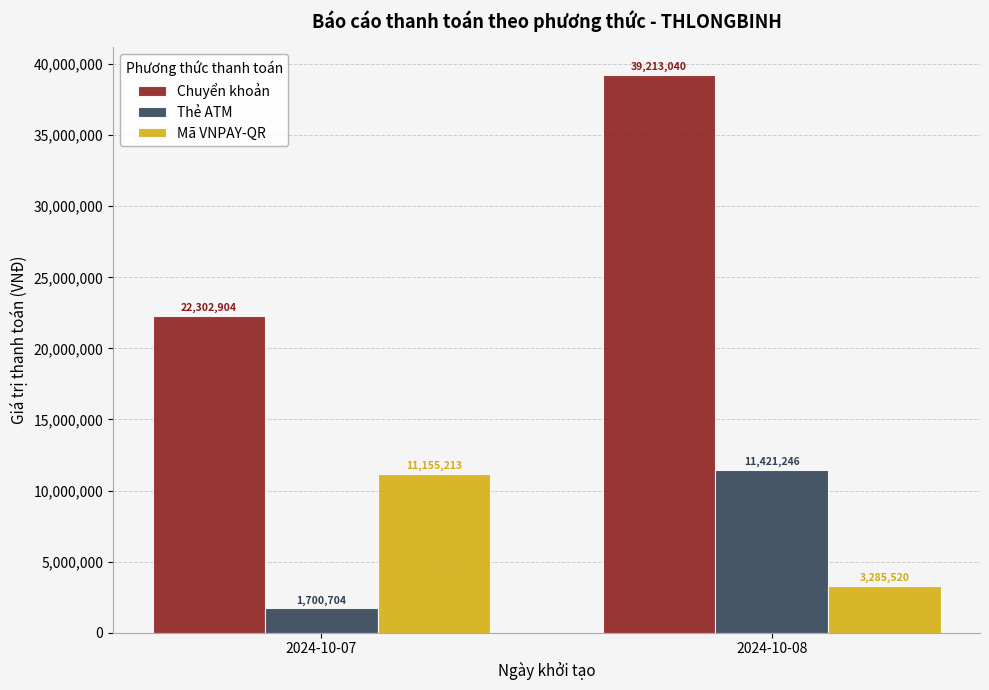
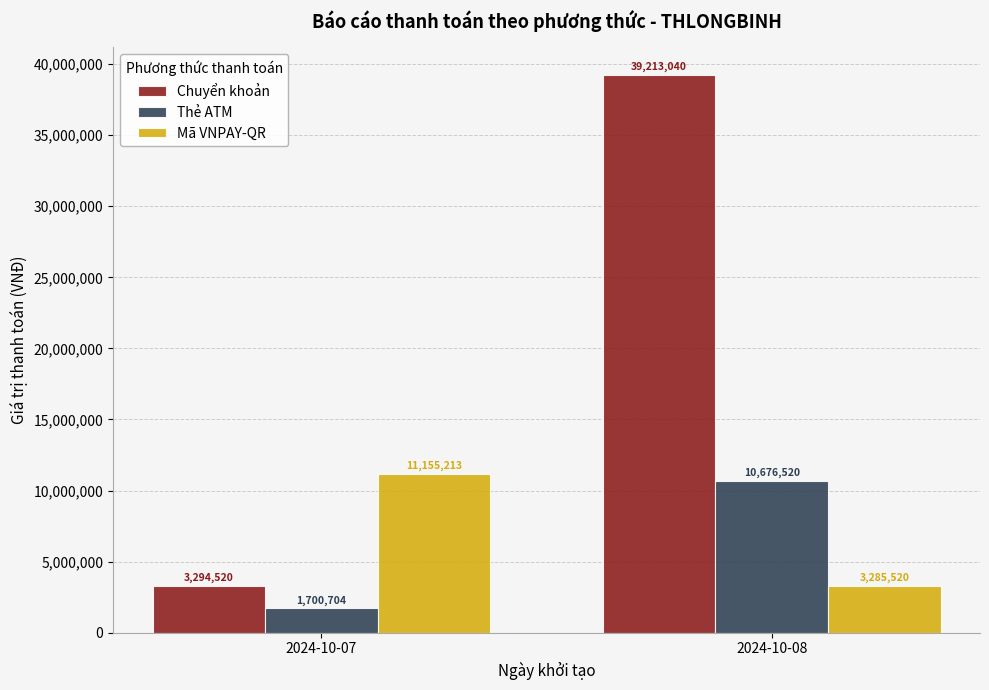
  {
    "Chuyển khoản": {
-     "2024-10-07": "22,302,904",
+     "2024-10-07": "3,294,520",
      "2024-10-08": "39,213,040"
    },
    "Thẻ ATM": {
      "2024-10-07": "1,700,704",
-     "2024-10-08": "11,421,246"
+     "2024-10-08": "10,676,520"
    },
    "Mã VNPAY-QR": {
      "2024-10-07": "11,155,213",
      "2024-10-08": "3,285,520"
    }
  }
